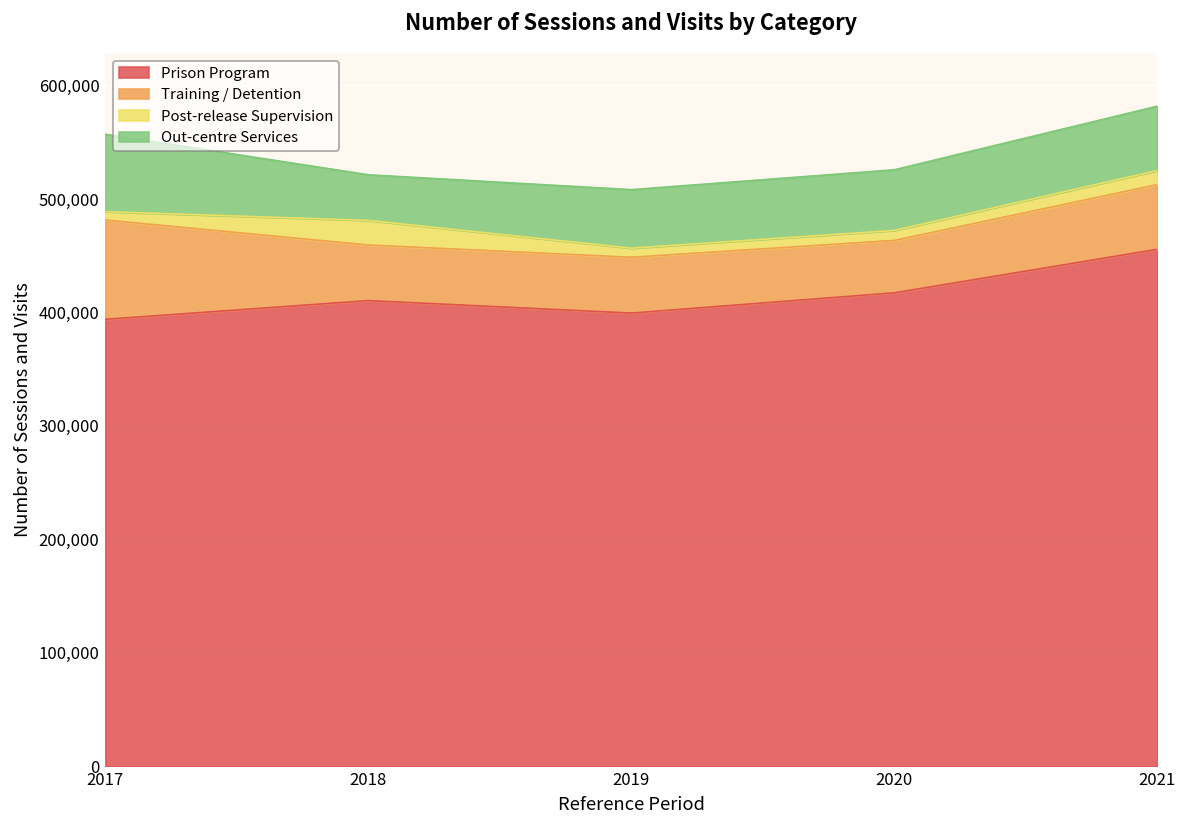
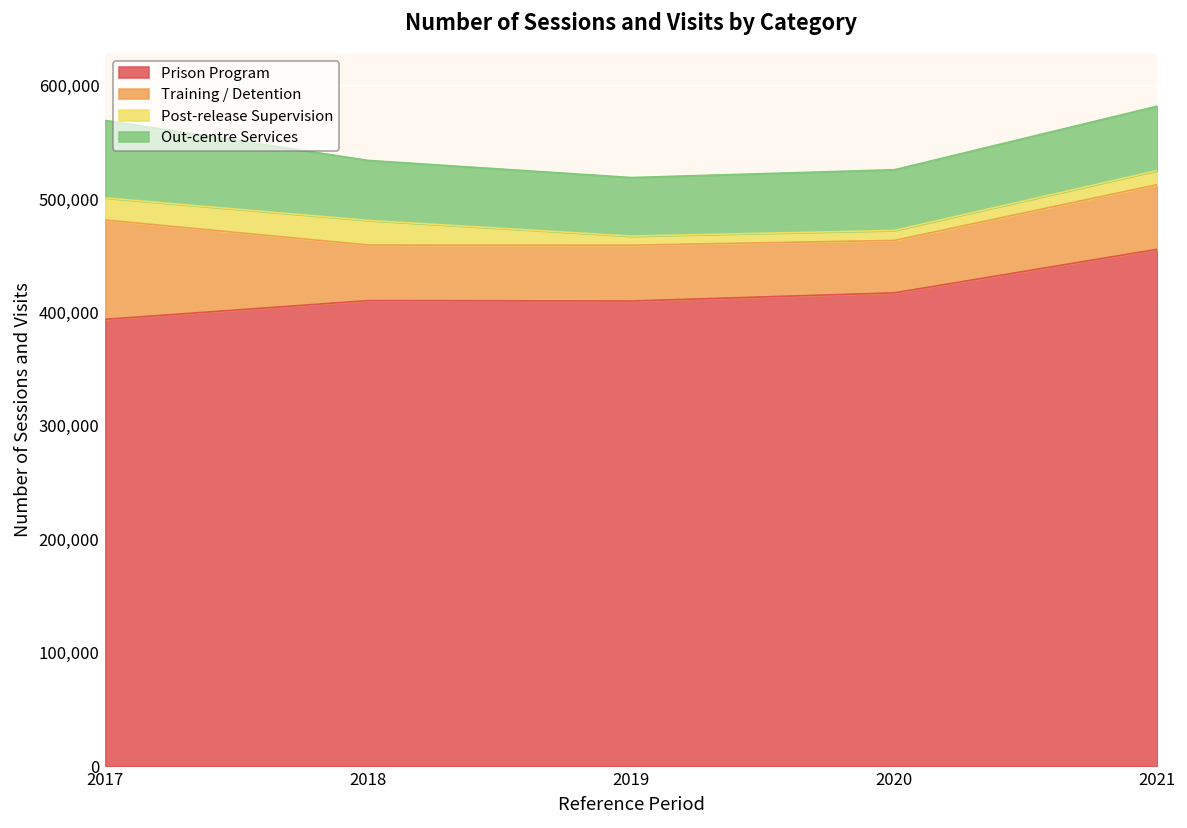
  {
    "Prison Program": {
      "2017": "390,000",
      "2018": "410,000",
-     "2019": "400,000",
+     "2019": "410,000",
      "2020": "420,000",
      "2021": "460,000"
    },
    "Training / Detention": {
      "2017": "90,000",
      "2018": "50,000",
      "2019": "50,000",
      "2020": "50,000",
      "2021": "60,000"
    },
    "Post-release Supervision": {
-     "2017": "10,000",
+     "2017": "20,000",
      "2018": "20,000",
      "2019": "10,000",
      "2020": "10,000",
      "2021": "10,000"
    },
    "Out-centre Services": {
      "2017": "70,000",
-     "2018": "40,000",
+     "2018": "50,000",
      "2019": "50,000",
      "2020": "50,000",
      "2021": "60,000"
    }
  }
